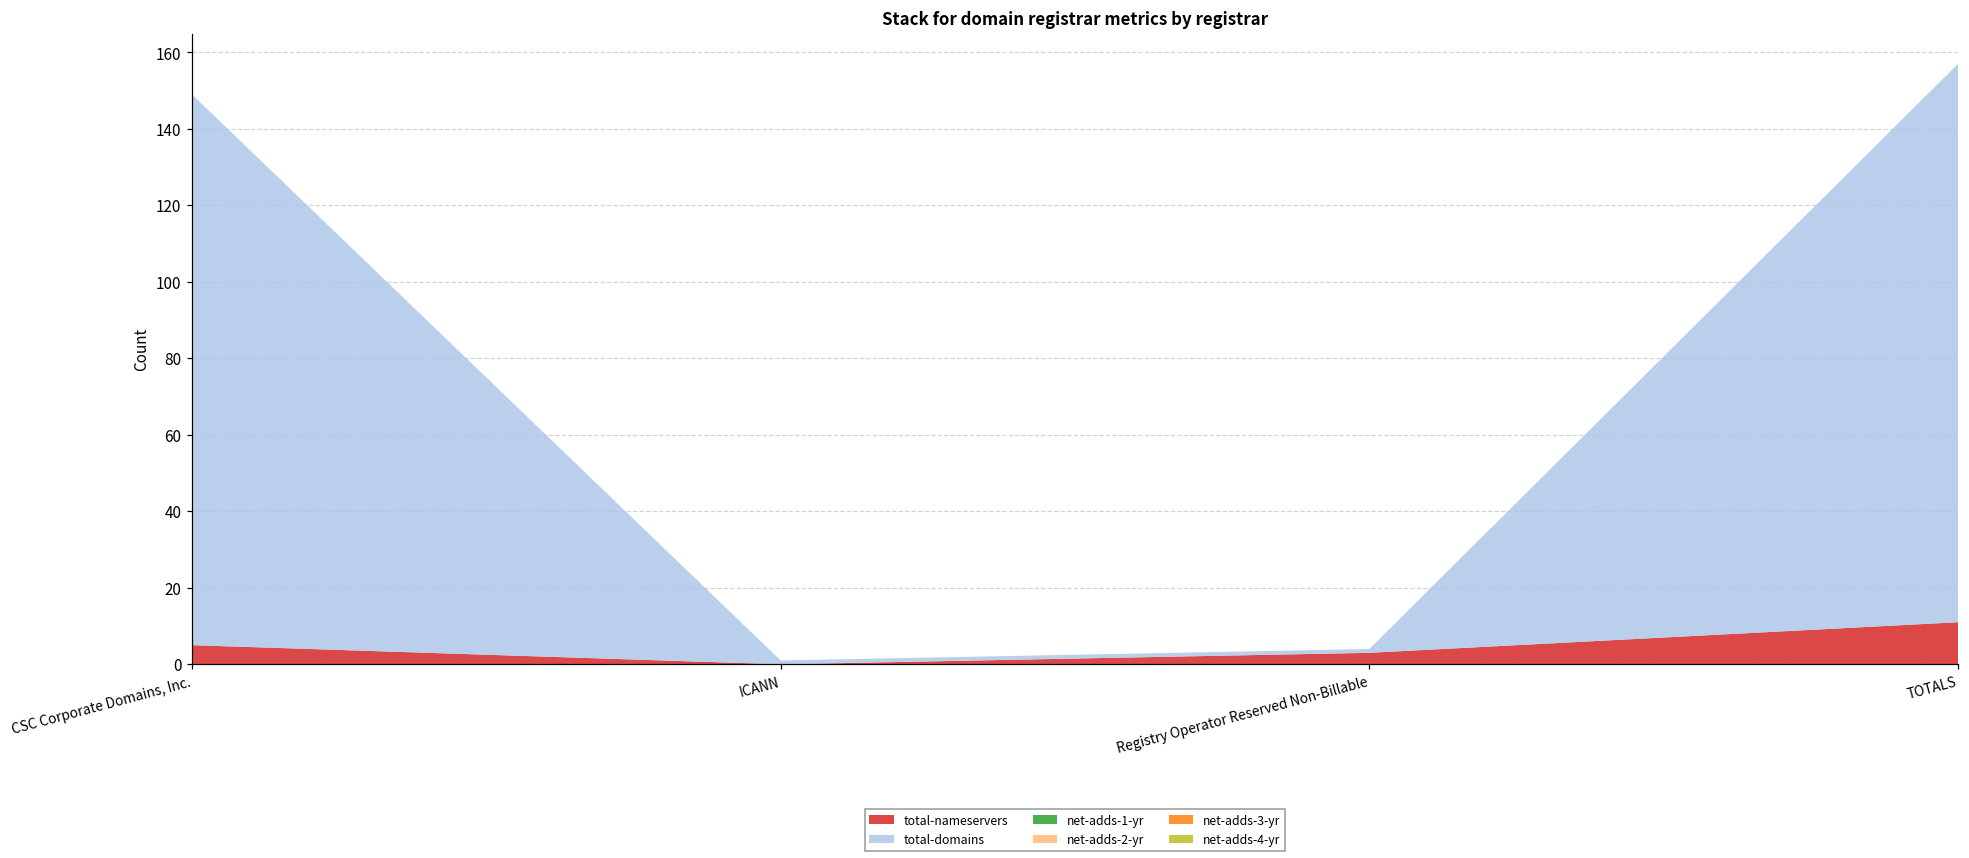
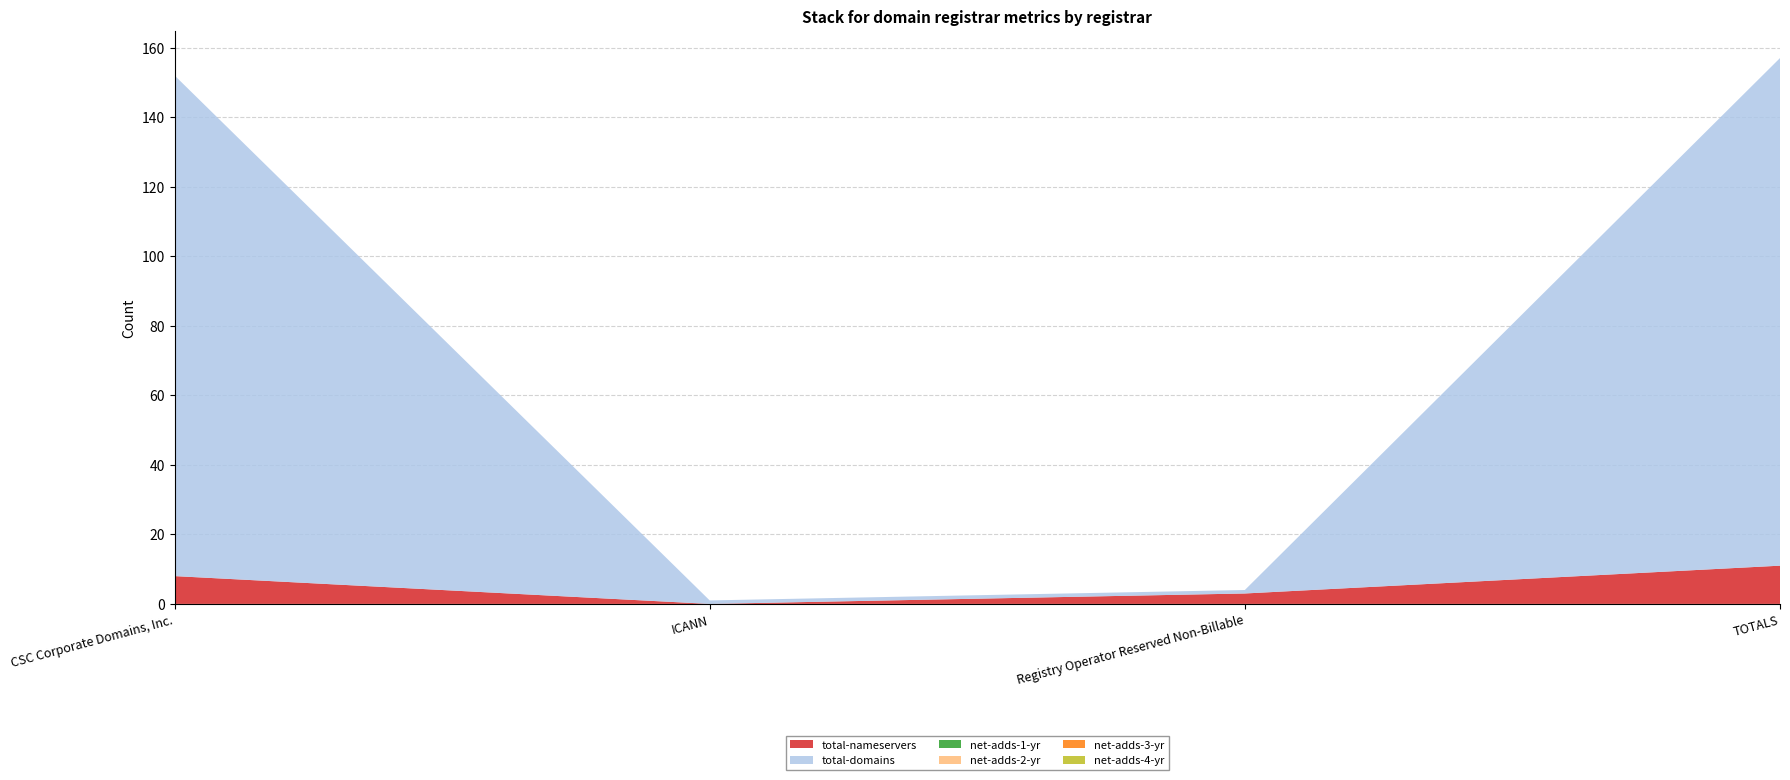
  {
    "total-nameservers": {
-     "CSC Corporate Domains, Inc.": 5,
+     "CSC Corporate Domains, Inc.": 8,
      "ICANN": 0,
      "Registry Operator Reserved Non-Billable": 3,
      "TOTALS": 11
    }
  }
